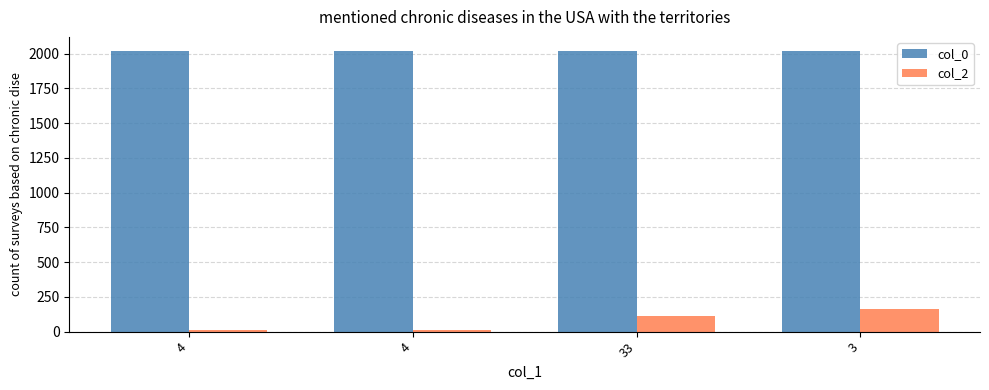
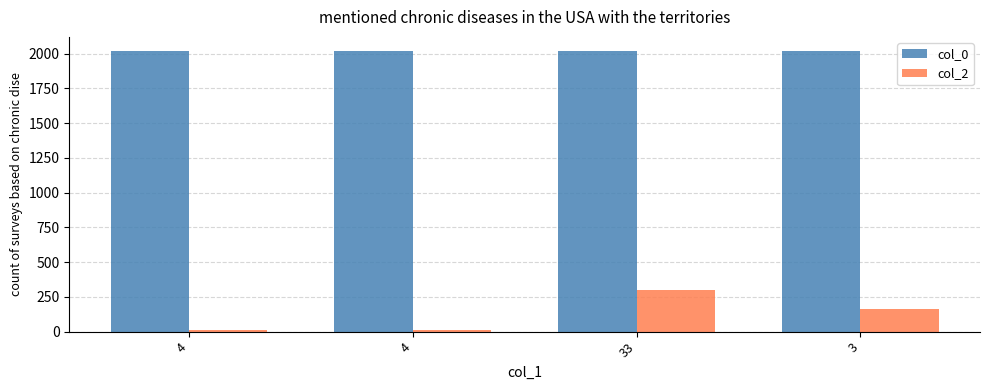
  {
    "col_0": {
      "33": 2020,
      "3": 2020
    },
    "col_2": {
-     "33": 110,
+     "33": 300,
      "3": 160
    }
  }
